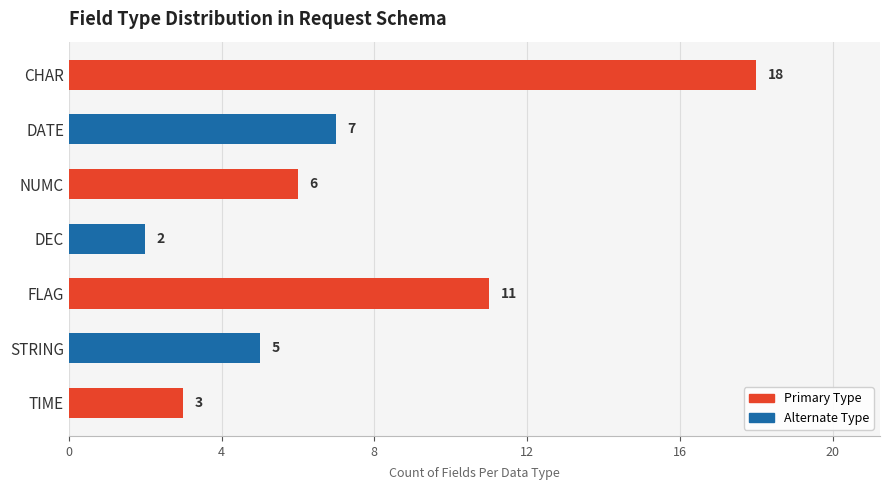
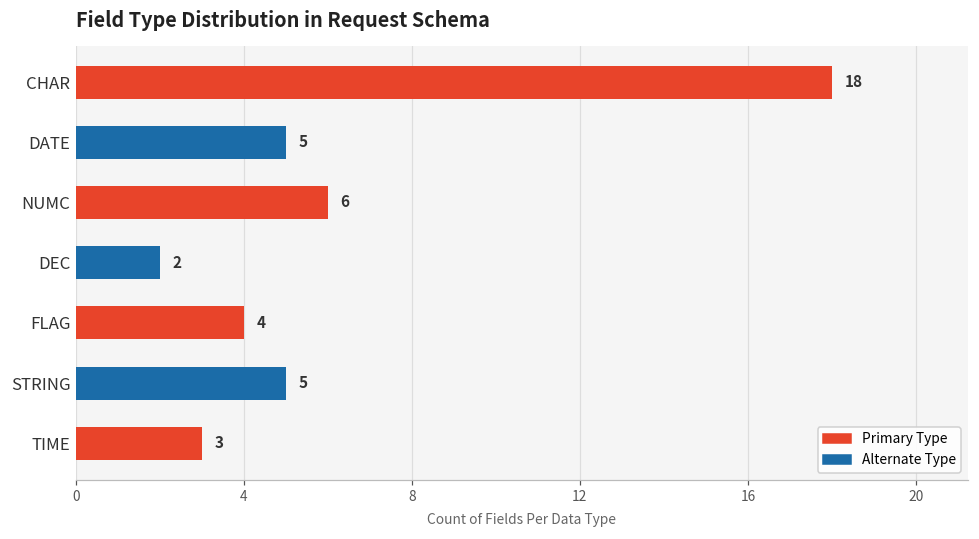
  {
    "CHAR": 18,
-   "DATE": 7,
+   "DATE": 5,
    "NUMC": 6,
    "DEC": 2,
-   "FLAG": 11,
+   "FLAG": 4,
    "STRING": 5,
    "TIME": 3
  }
